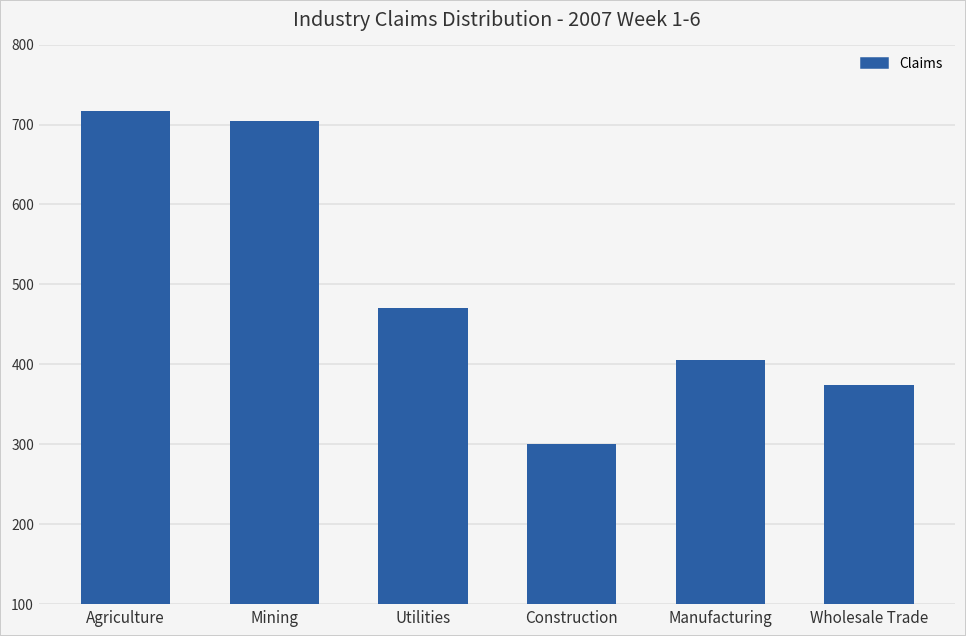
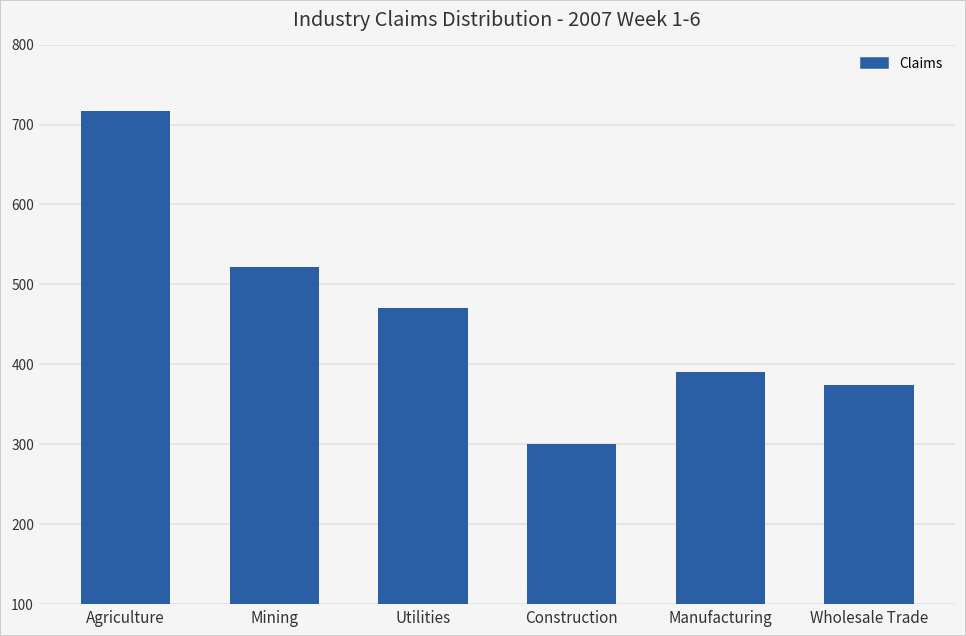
  {
    "Agriculture": 720,
-   "Mining": 710,
+   "Mining": 520,
    "Utilities": 470,
    "Construction": 300,
-   "Manufacturing": 410,
+   "Manufacturing": 390,
    "Wholesale Trade": 370
  }
